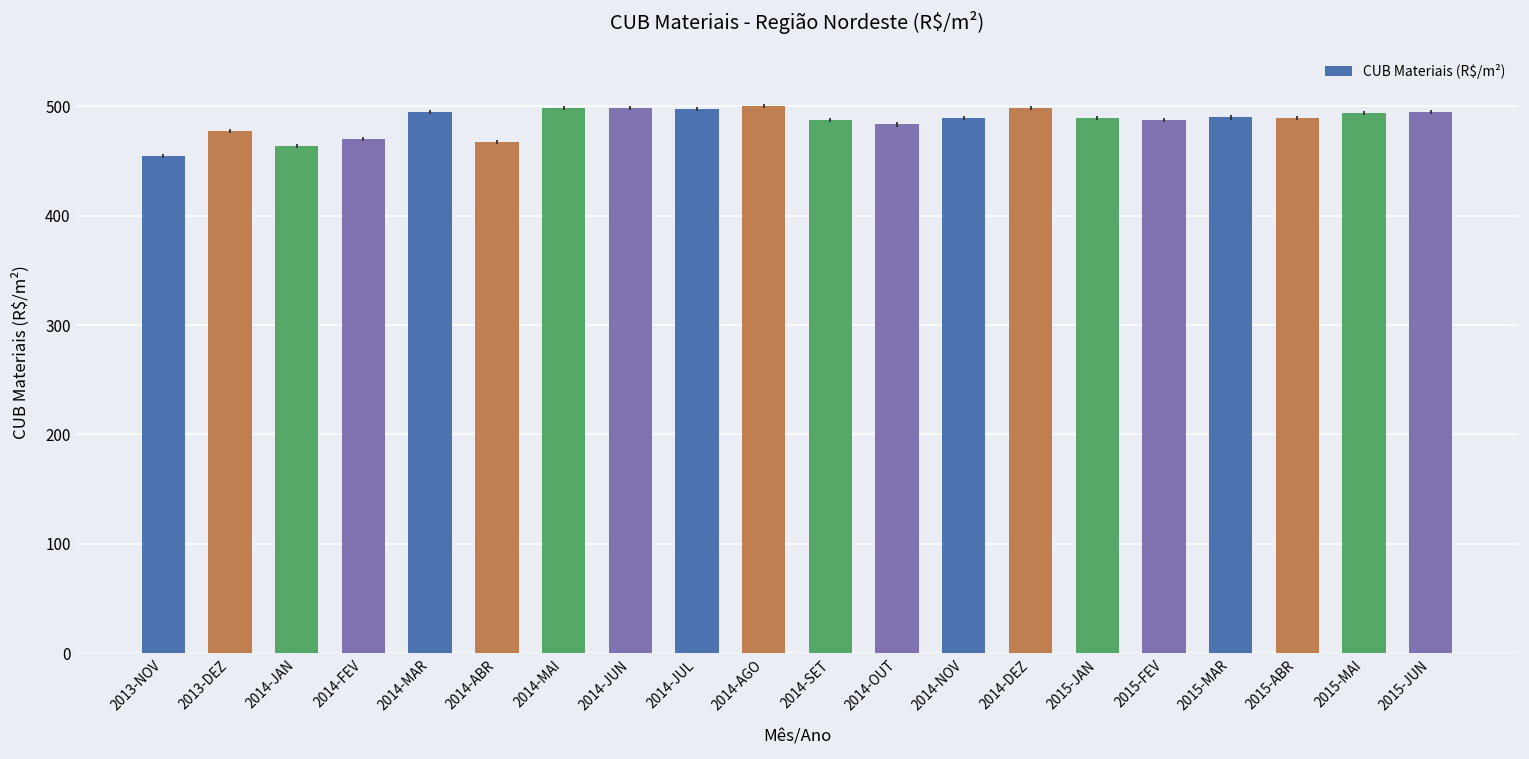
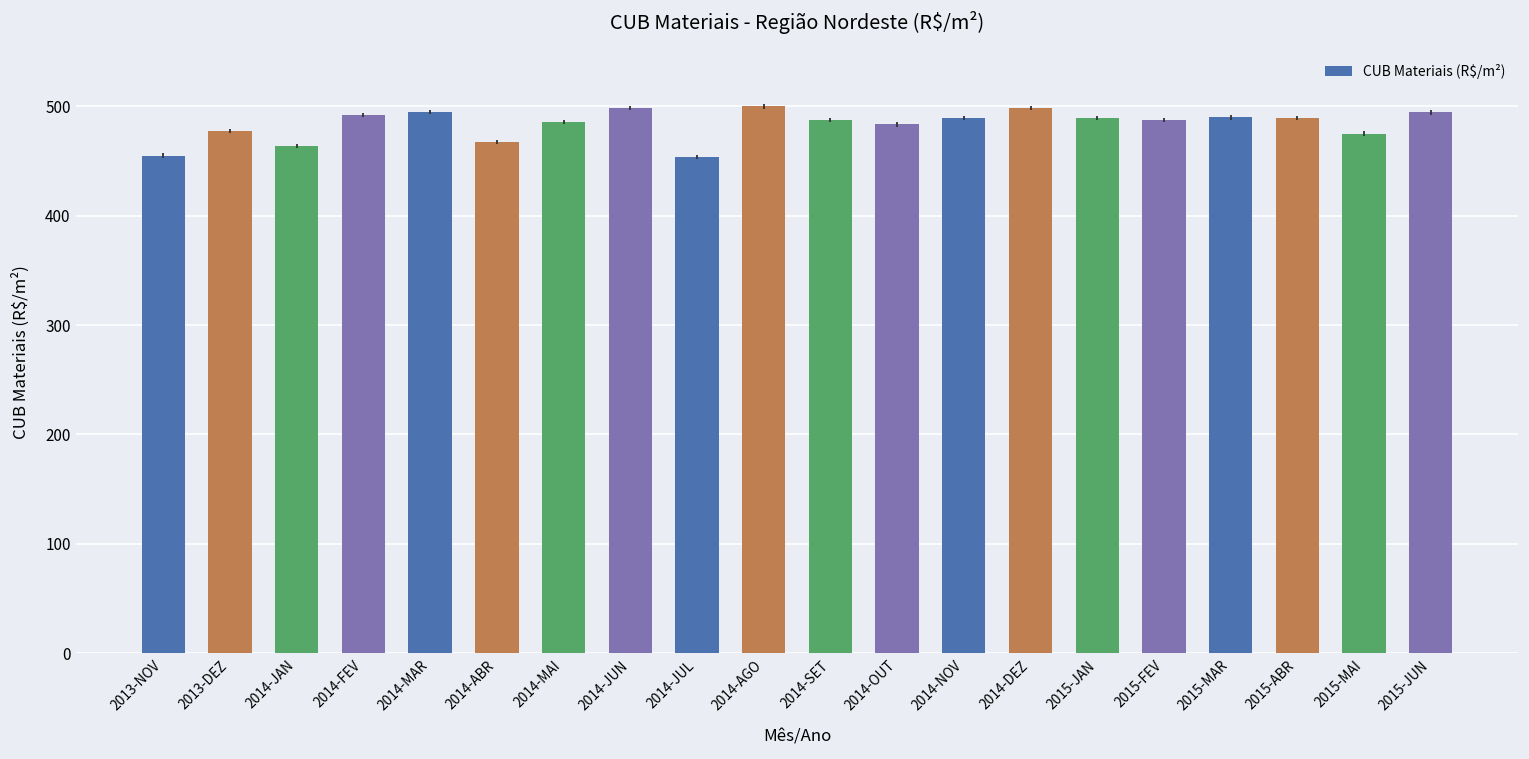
  {
    "2013-NOV": 450,
    "2013-DEZ": 480,
    "2014-JAN": 460,
-   "2014-FEV": 470,
+   "2014-FEV": 490,
    "2014-MAR": 490,
    "2014-ABR": 470,
-   "2014-MAI": 500,
+   "2014-MAI": 490,
    "2014-JUN": 500,
-   "2014-JUL": 500,
+   "2014-JUL": 450,
    "2014-AGO": 500,
    "2014-SET": 490,
    "2014-OUT": 480,
    "2014-NOV": 490,
    "2014-DEZ": 500,
    "2015-JAN": 490,
    "2015-FEV": 490,
    "2015-MAR": 490,
    "2015-ABR": 490,
-   "2015-MAI": 490,
+   "2015-MAI": 470,
    "2015-JUN": 490
  }
